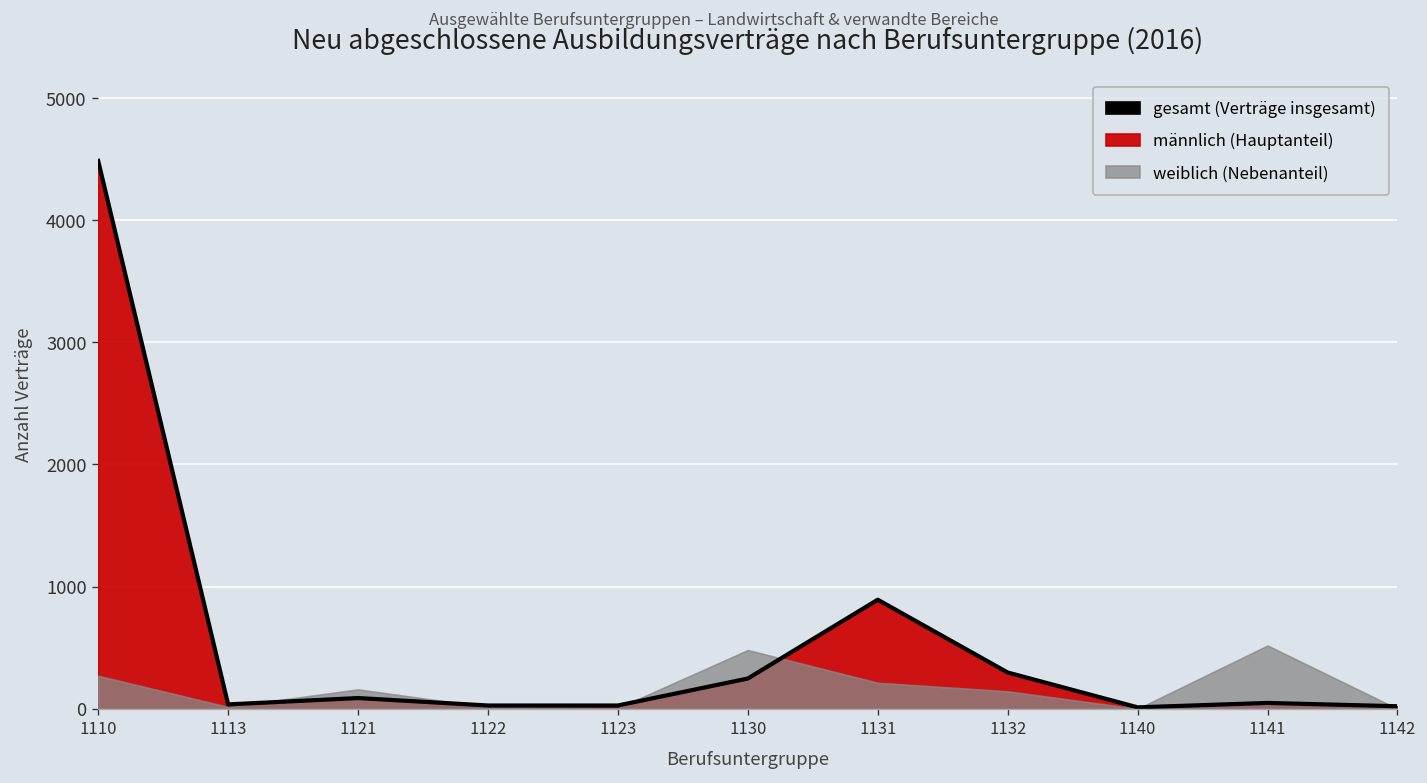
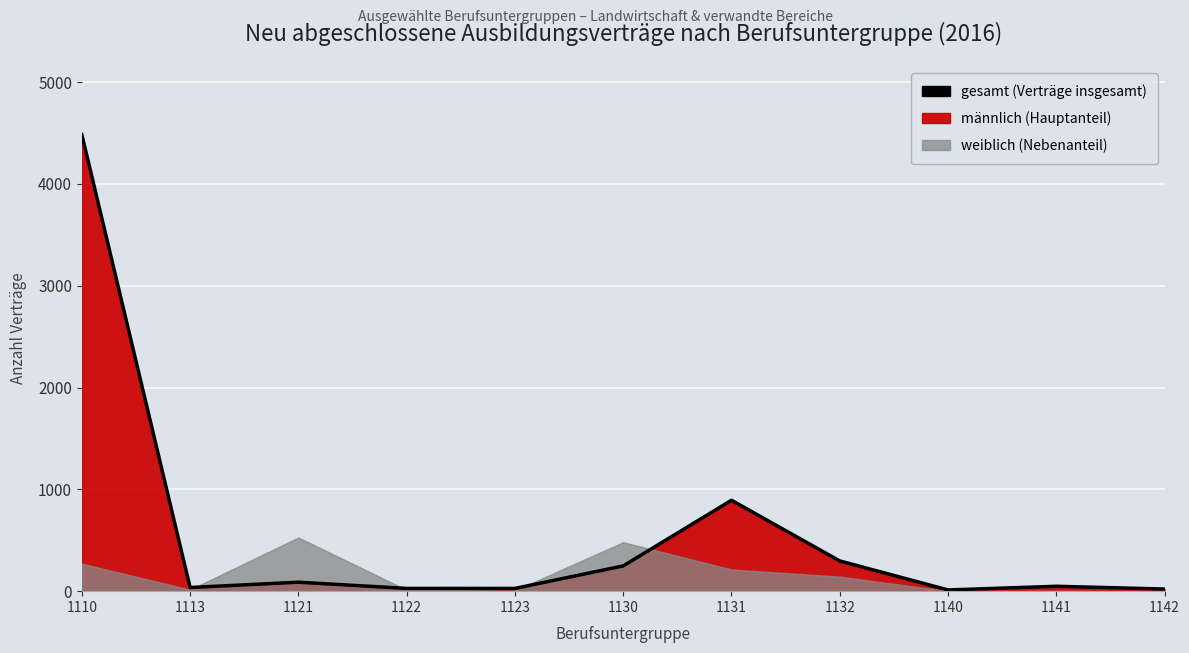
  {
    "männlich (Hauptanteil)": {
      "1110": 4490,
      "1121": 90,
      "1130": 250,
      "1131": 890,
      "1132": 300,
      "1141": 50
    },
    "weiblich (Nebenanteil)": {
      "1110": 270,
-     "1121": 160,
+     "1121": 530,
      "1130": 480,
      "1131": 210,
      "1132": 140,
-     "1141": 520
+     "1141": 0
    }
  }
